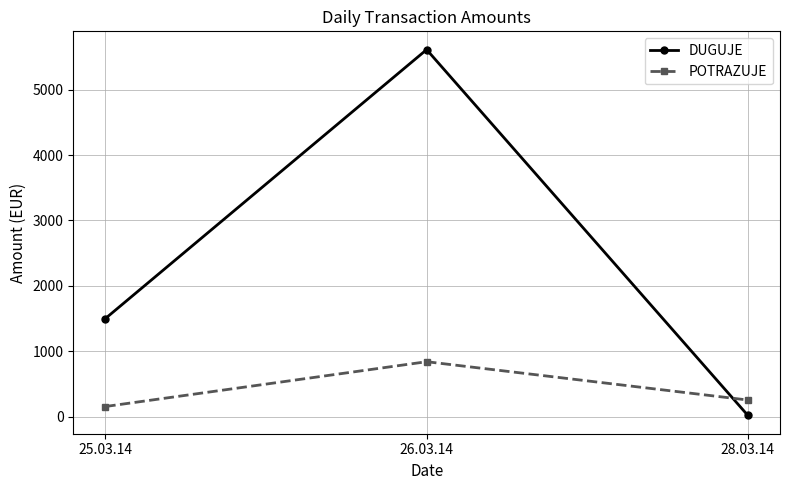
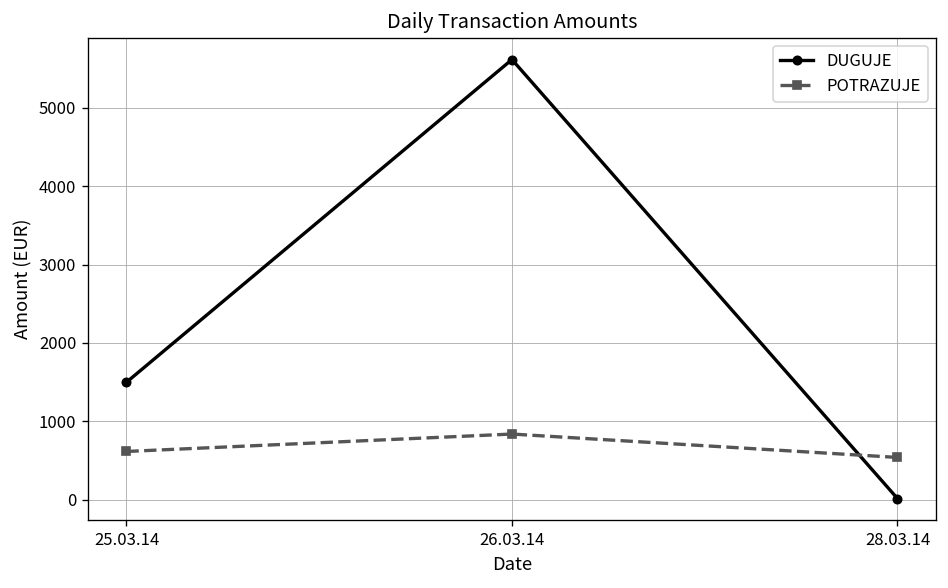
  {
    "DUGUJE": {
      "25.03.14": 1500,
      "26.03.14": 5600,
      "28.03.14": 0
    },
    "POTRAZUJE": {
-     "25.03.14": 200,
+     "25.03.14": 600,
      "26.03.14": 800,
-     "28.03.14": 300
+     "28.03.14": 500
    }
  }
